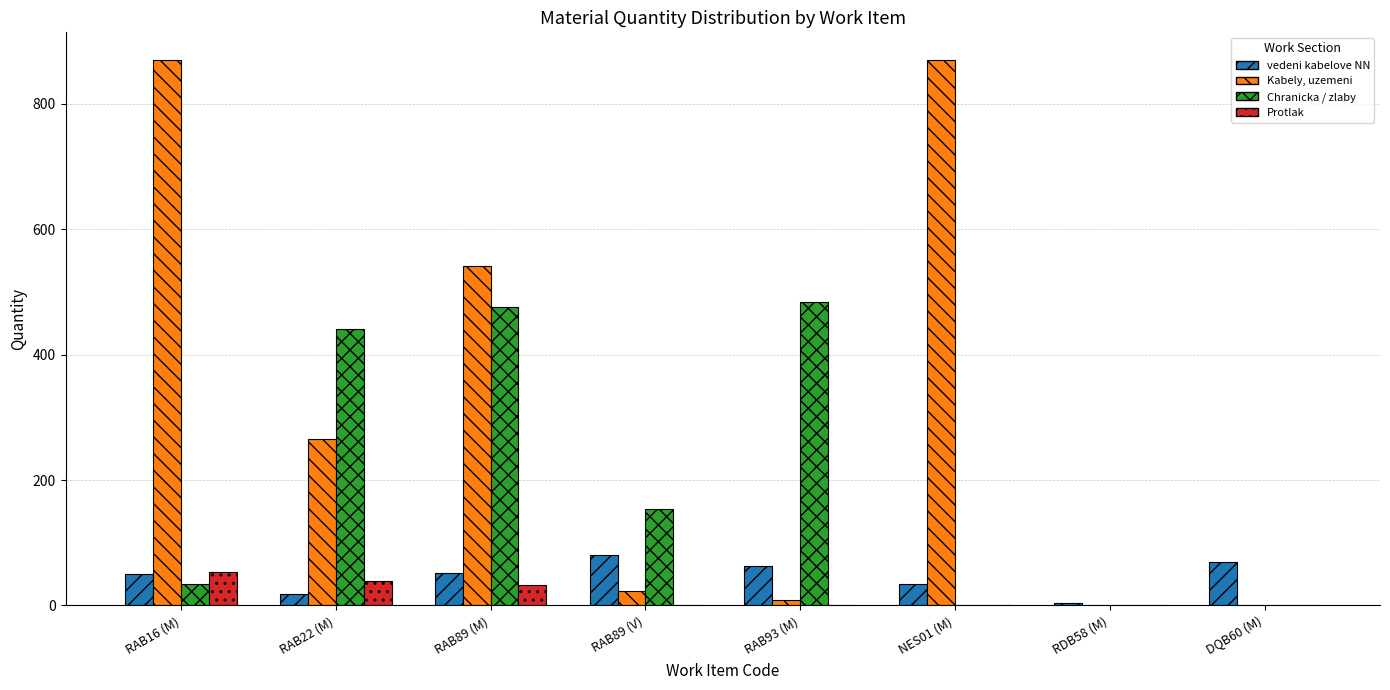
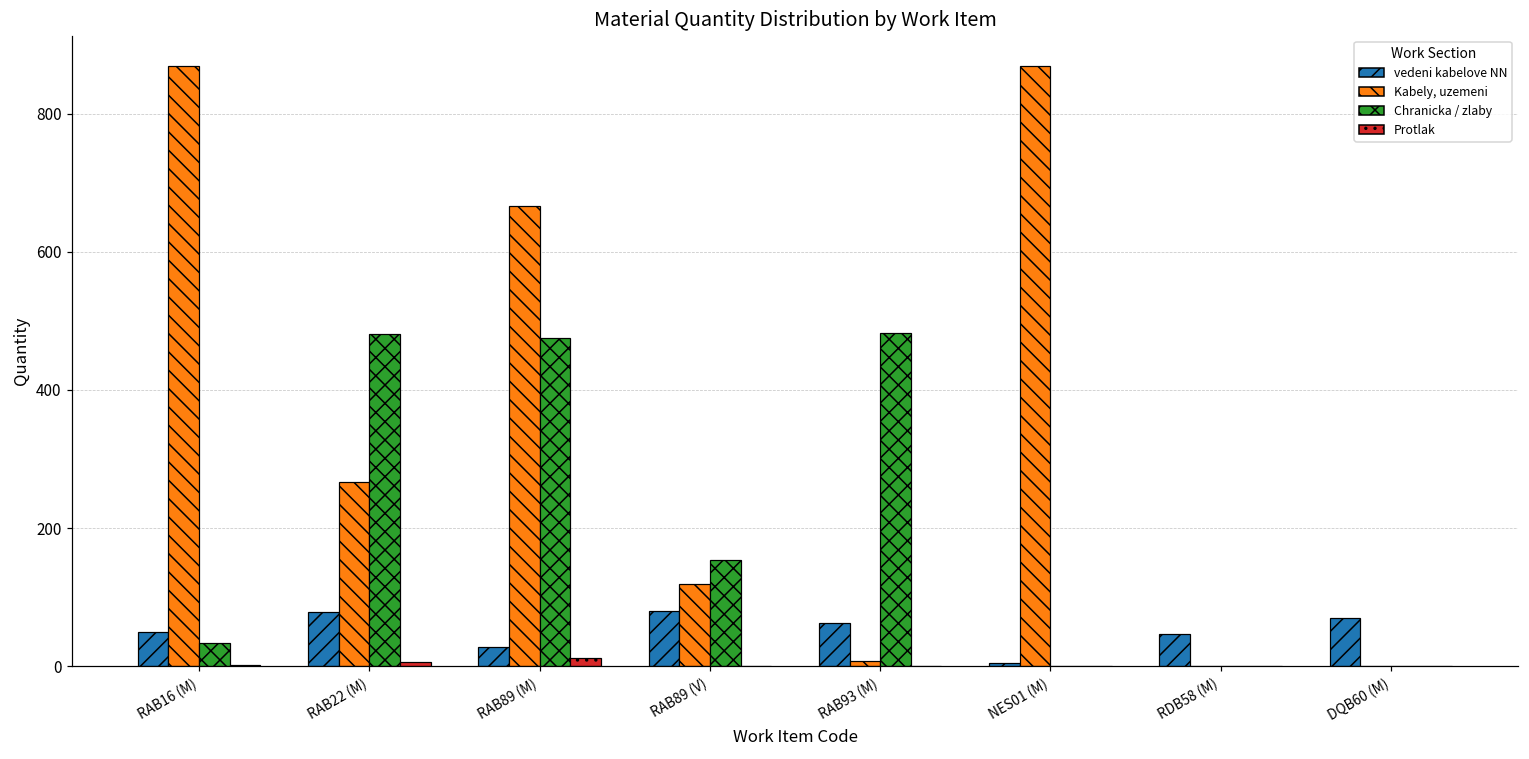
  {
    "vedeni kabelove NN": {
      "RAB16 (M)": 50,
-     "RAB22 (M)": 20,
-     "RAB89 (M)": 50,
+     "RAB22 (M)": 80,
+     "RAB89 (M)": 30,
      "RAB89 (V)": 80,
      "RAB93 (M)": 60,
-     "NES01 (M)": 30,
-     "RDB58 (M)": 0,
+     "NES01 (M)": 0,
+     "RDB58 (M)": 50,
      "DQB60 (M)": 70
    },
    "Kabely, uzemeni": {
      "RAB16 (M)": 870,
      "RAB22 (M)": 270,
-     "RAB89 (M)": 540,
-     "RAB89 (V)": 20,
+     "RAB89 (M)": 670,
+     "RAB89 (V)": 120,
      "RAB93 (M)": 10,
      "NES01 (M)": 870,
      "RDB58 (M)": 0,
      "DQB60 (M)": 0
    },
    "Chranicka / zlaby": {
      "RAB16 (M)": 30,
-     "RAB22 (M)": 440,
+     "RAB22 (M)": 480,
      "RAB89 (M)": 480,
      "RAB89 (V)": 150,
      "RAB93 (M)": 480,
      "NES01 (M)": 0,
      "RDB58 (M)": 0,
      "DQB60 (M)": 0
    },
    "Protlak": {
-     "RAB16 (M)": 50,
-     "RAB22 (M)": 40,
-     "RAB89 (M)": 30,
+     "RAB16 (M)": 0,
+     "RAB22 (M)": 10,
+     "RAB89 (M)": 10,
      "RAB89 (V)": 0,
      "RAB93 (M)": 0,
      "NES01 (M)": 0,
      "RDB58 (M)": 0,
      "DQB60 (M)": 0
    }
  }
